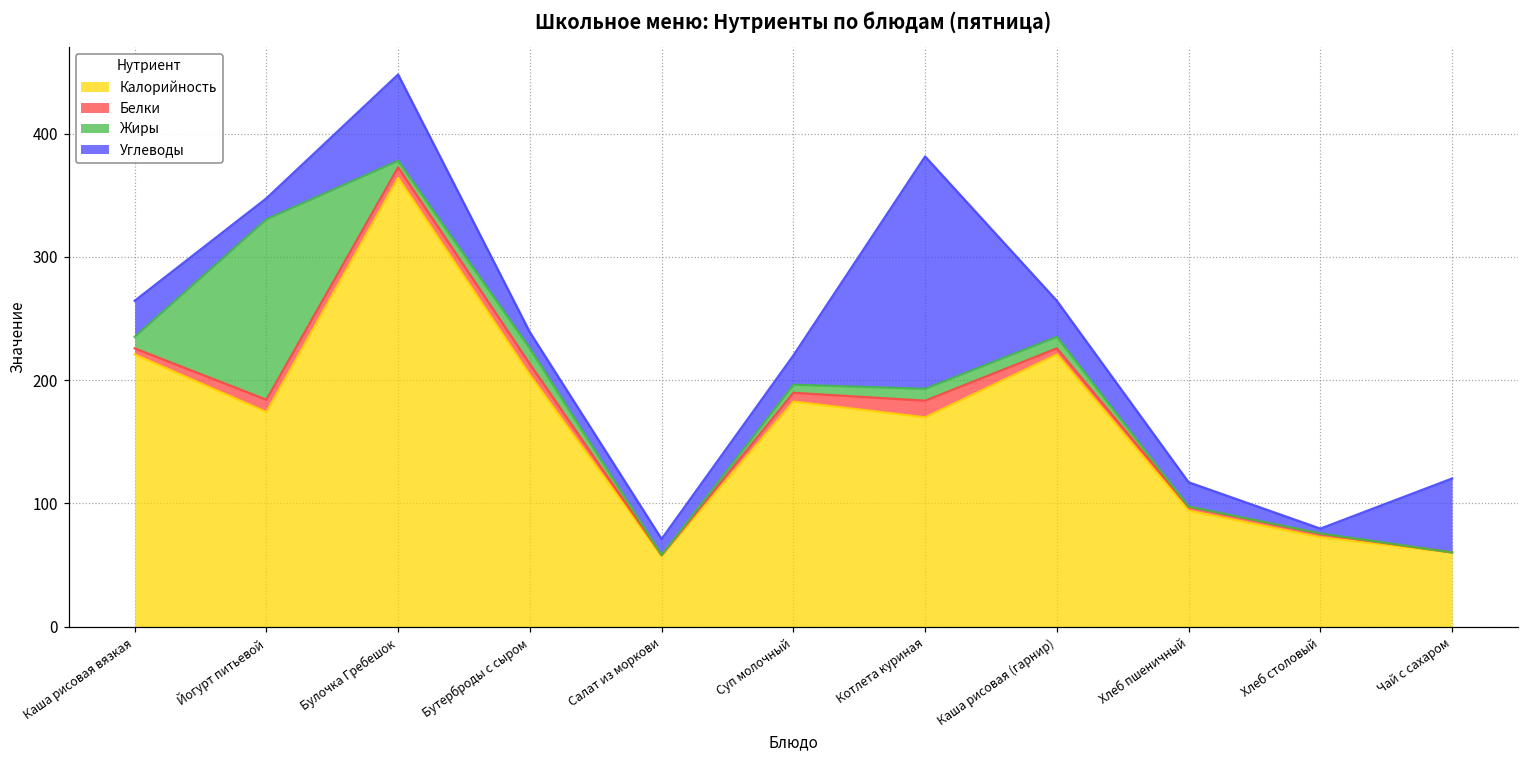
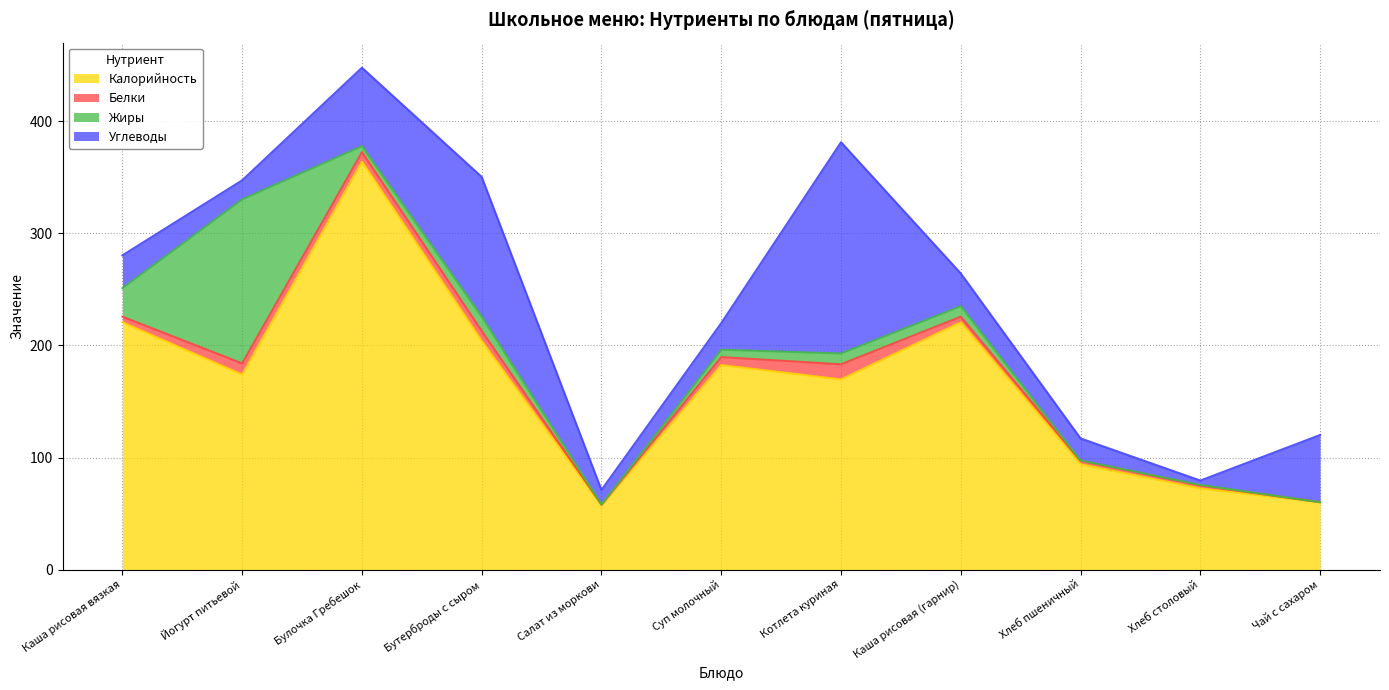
  {
    "Калорийность": {
      "Каша рисовая вязкая": 221,
      "Йогурт питьевой": 174,
      "Булочка Гребешок": 364,
      "Бутерброды с сыром": 204,
      "Суп молочный": 183,
      "Котлета куриная": 170,
      "Каша рисовая (гарнир)": 221,
      "Хлеб пшеничный": 94,
      "Хлеб столовый": 72
    },
    "Белки": {
      "Каша рисовая вязкая": 5,
      "Йогурт питьевой": 10,
      "Булочка Гребешок": 9,
      "Бутерброды с сыром": 9,
      "Суп молочный": 7,
      "Котлета куриная": 14,
      "Каша рисовая (гарнир)": 5
    },
    "Жиры": {
-     "Каша рисовая вязкая": 9,
+     "Каша рисовая вязкая": 25,
      "Йогурт питьевой": 146,
      "Булочка Гребешок": 5,
      "Бутерброды с сыром": 13,
      "Суп молочный": 7,
      "Котлета куриная": 10,
      "Каша рисовая (гарнир)": 9
    },
    "Углеводы": {
      "Каша рисовая вязкая": 29,
      "Йогурт питьевой": 17,
      "Булочка Гребешок": 70,
-     "Бутерброды с сыром": 13,
+     "Бутерброды с сыром": 125,
      "Салат из моркови": 13,
      "Суп молочный": 24,
      "Котлета куриная": 189,
      "Каша рисовая (гарнир)": 29,
      "Хлеб пшеничный": 20,
      "Хлеб столовый": 4,
      "Чай с сахаром": 60
    }
  }
